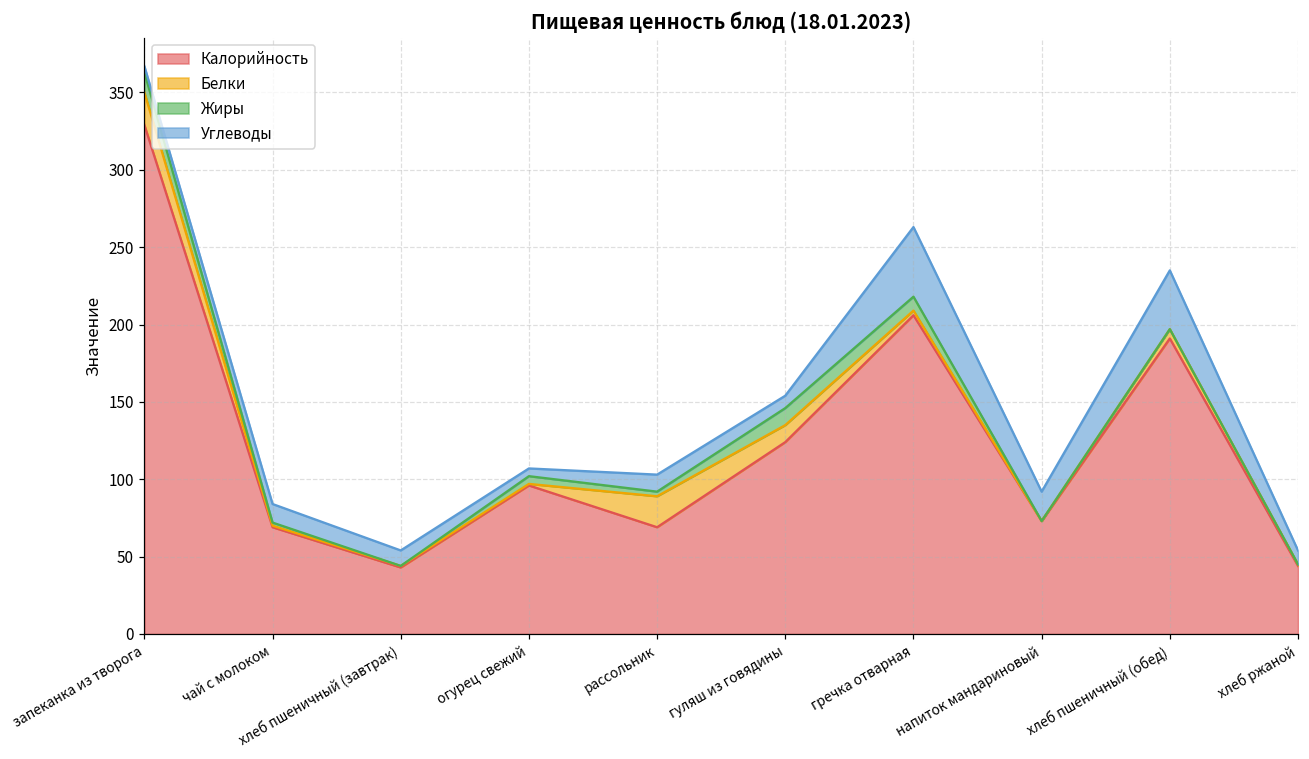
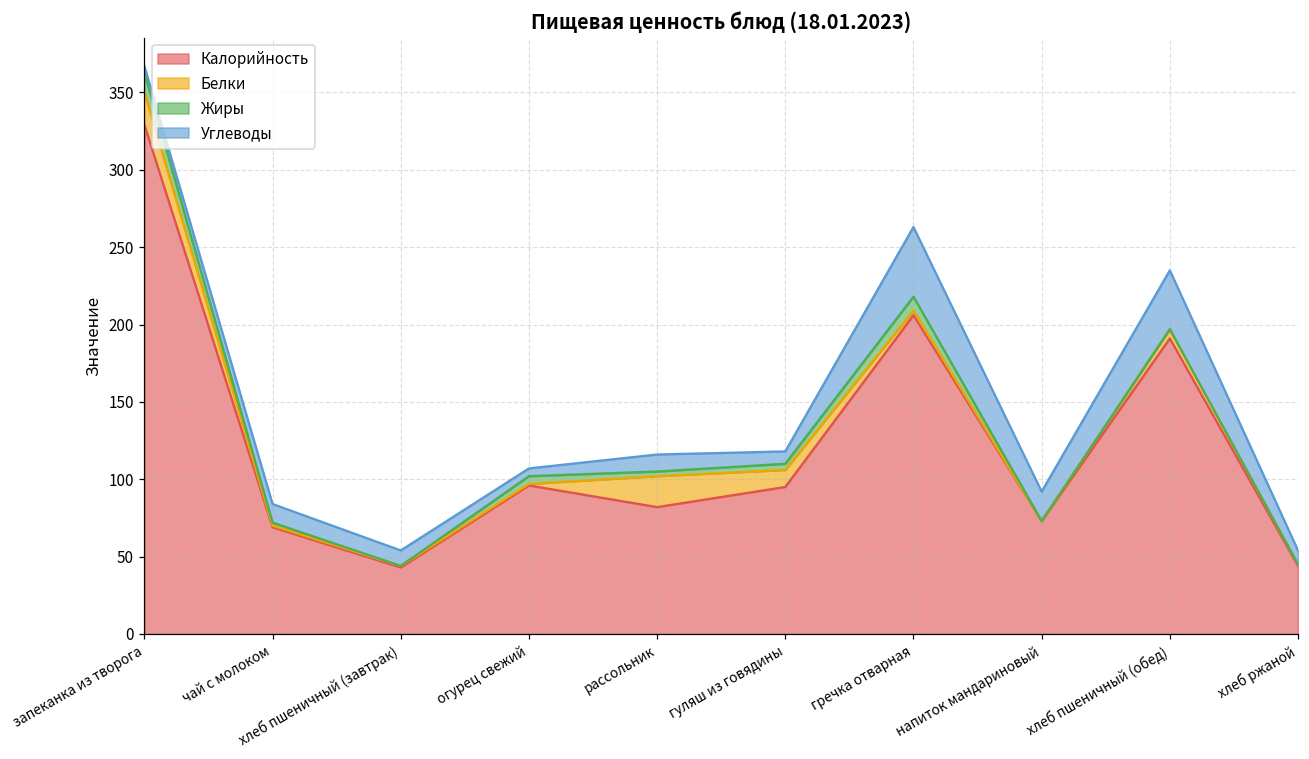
  {
    "Калорийность": {
      "запеканка из творога": 329,
-     "рассольник": 69,
-     "гуляш из говядины": 124,
+     "рассольник": 82,
+     "гуляш из говядины": 95,
      "гречка отварная": 206,
      "хлеб пшеничный (обед)": 191
    },
    "Белки": {
      "запеканка из творога": 21,
      "рассольник": 20,
      "гуляш из говядины": 11,
      "гречка отварная": 3
    },
    "Жиры": {
      "запеканка из творога": 13,
      "чай с молоком": 2,
      "огурец свежий": 5,
      "рассольник": 3,
-     "гуляш из говядины": 11,
+     "гуляш из говядины": 4,
      "гречка отварная": 9
    },
    "Углеводы": {
      "запеканка из творога": 4,
      "чай с молоком": 12,
      "хлеб пшеничный (завтрак)": 10,
      "огурец свежий": 5,
      "рассольник": 11,
      "гуляш из говядины": 8,
      "гречка отварная": 45,
      "напиток мандариновый": 19,
      "хлеб пшеничный (обед)": 38,
      "хлеб ржаной": 9
    }
  }
